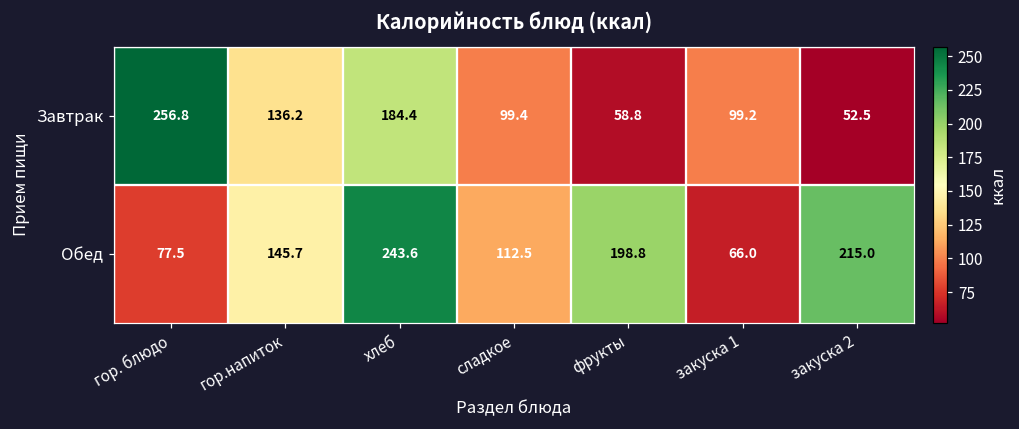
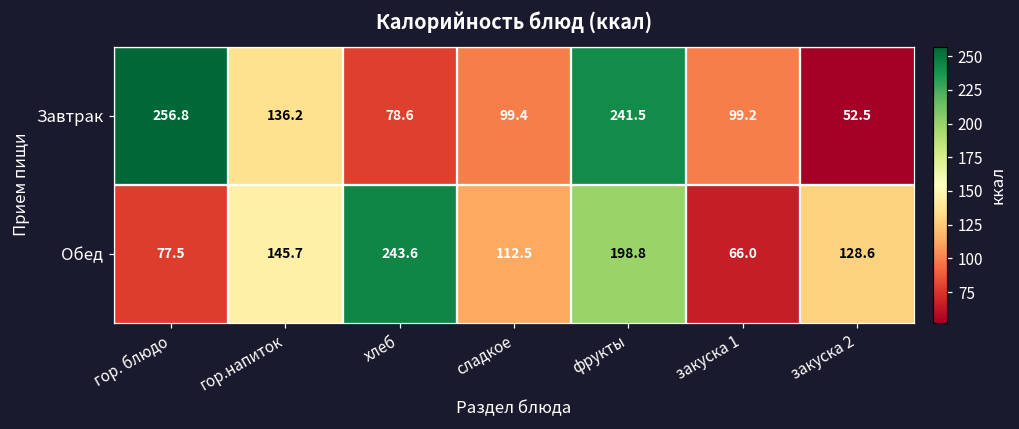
  {
    "Завтрак": {
      "гор. блюдо": 256.8,
      "гор.напиток": 136.2,
-     "хлеб": 184.4,
+     "хлеб": 78.6,
      "сладкое": 99.4,
-     "фрукты": 58.8,
+     "фрукты": 241.5,
      "закуска 1": 99.2,
      "закуска 2": 52.5
    },
    "Обед": {
      "гор. блюдо": 77.5,
      "гор.напиток": 145.7,
      "хлеб": 243.6,
      "сладкое": 112.5,
      "фрукты": 198.8,
      "закуска 1": 66.0,
-     "закуска 2": 215.0
+     "закуска 2": 128.6
    }
  }
